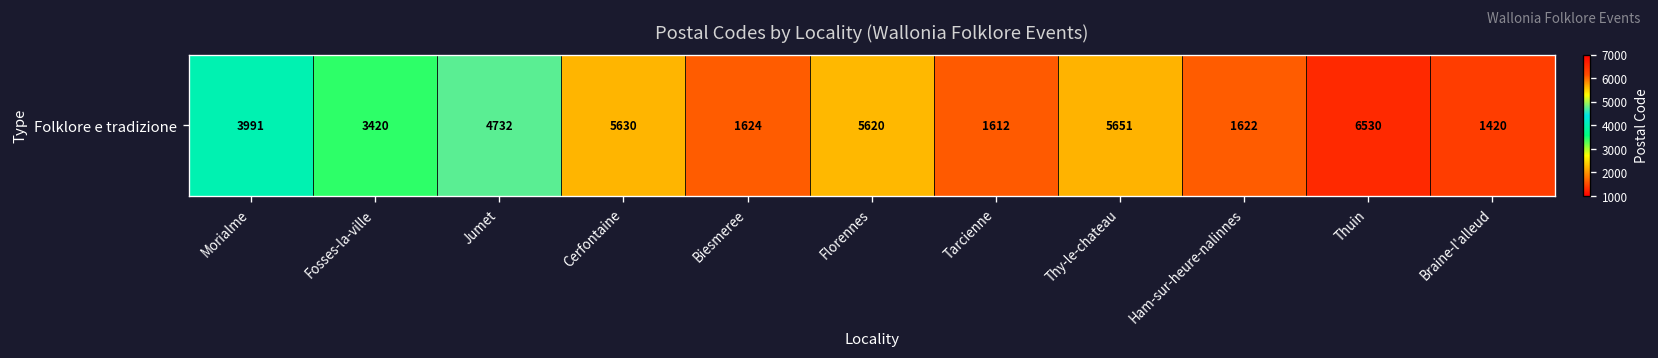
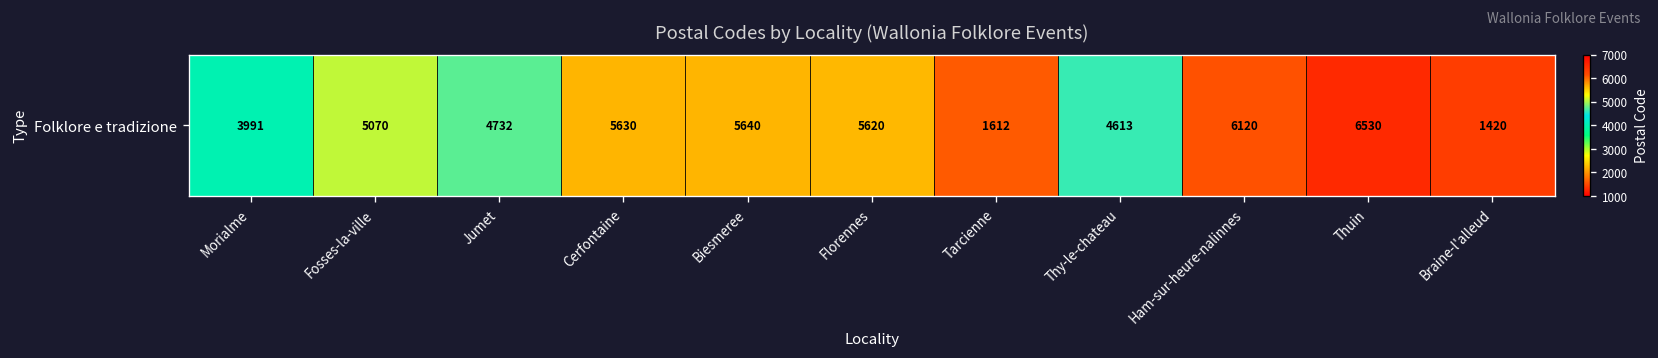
  {
    "Folklore e tradizione": {
      "Morialme": 3991,
-     "Fosses-la-ville": 3420,
+     "Fosses-la-ville": 5070,
      "Jumet": 4732,
      "Cerfontaine": 5630,
-     "Biesmeree": 1624,
+     "Biesmeree": 5640,
      "Florennes": 5620,
      "Tarcienne": 1612,
-     "Thy-le-chateau": 5651,
-     "Ham-sur-heure-nalinnes": 1622,
+     "Thy-le-chateau": 4613,
+     "Ham-sur-heure-nalinnes": 6120,
      "Thuin": 6530,
      "Braine-l'alleud": 1420
    }
  }
